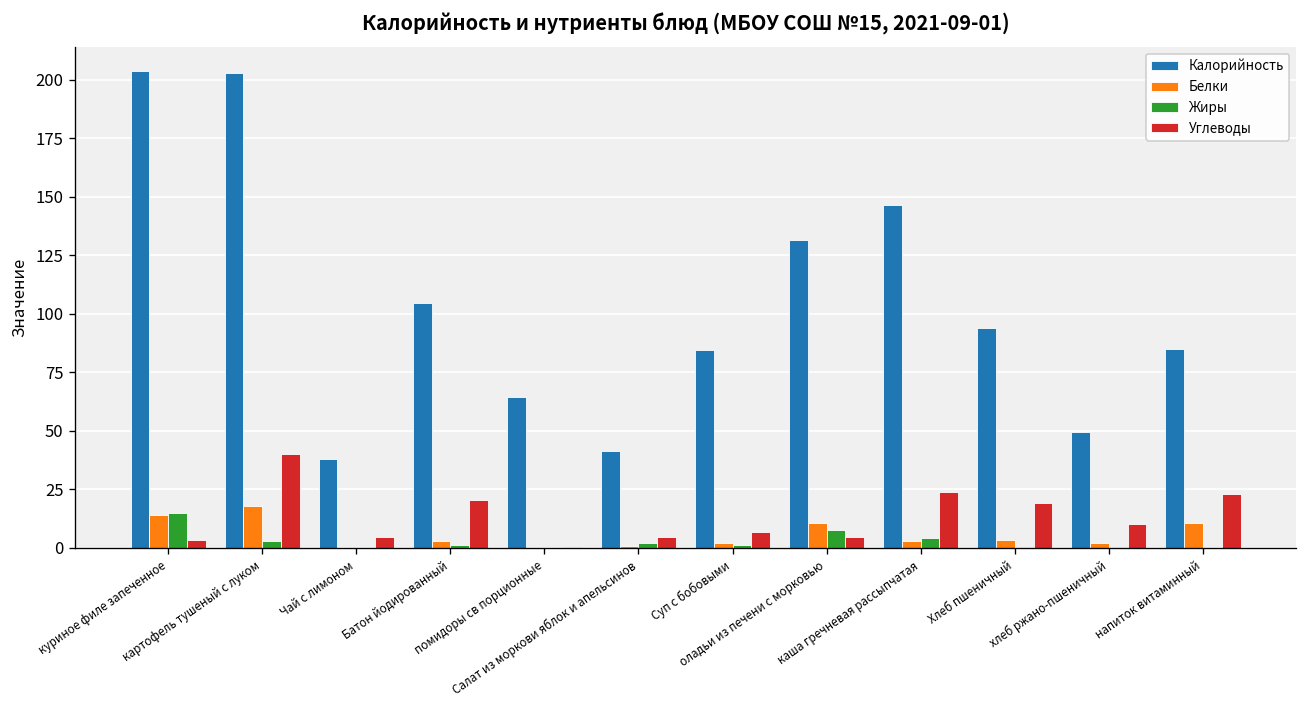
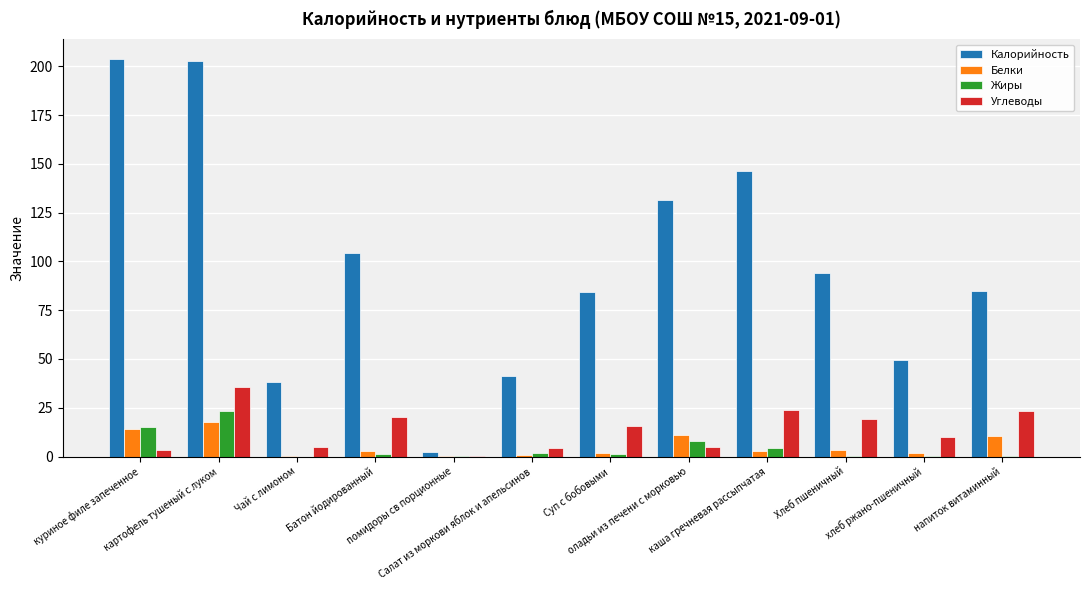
  {
    "Калорийность": {
      "куриное филе запеченное": 204,
      "картофель тушеный с луком": 203,
      "Чай с лимоном": 38,
      "Батон йодированный": 104,
-     "помидоры св порционные": 65,
+     "помидоры св порционные": 2,
      "Салат из моркови яблок и апельсинов": 41,
      "Суп с бобовыми": 84,
      "оладьи из печени с морковью": 132,
      "каша гречневая рассыпчатая": 146,
      "Хлеб пшеничный": 94,
      "хлеб ржано-пшеничный": 50,
      "напиток витаминный": 85
    },
    "Белки": {
      "куриное филе запеченное": 14,
      "картофель тушеный с луком": 18,
      "Батон йодированный": 3,
      "Суп с бобовыми": 2,
      "оладьи из печени с морковью": 11,
      "каша гречневая рассыпчатая": 3,
      "Хлеб пшеничный": 3,
      "хлеб ржано-пшеничный": 2,
      "напиток витаминный": 11
    },
    "Жиры": {
      "куриное филе запеченное": 15,
-     "картофель тушеный с луком": 3,
+     "картофель тушеный с луком": 23,
      "Салат из моркови яблок и апельсинов": 2,
      "Суп с бобовыми": 1,
      "оладьи из печени с морковью": 8,
      "каша гречневая рассыпчатая": 4
    },
    "Углеводы": {
      "куриное филе запеченное": 3,
-     "картофель тушеный с луком": 40,
+     "картофель тушеный с луком": 36,
      "Чай с лимоном": 5,
      "Батон йодированный": 21,
      "Салат из моркови яблок и апельсинов": 5,
-     "Суп с бобовыми": 7,
+     "Суп с бобовыми": 16,
      "оладьи из печени с морковью": 5,
      "каша гречневая рассыпчатая": 24,
      "Хлеб пшеничный": 19,
      "хлеб ржано-пшеничный": 10,
      "напиток витаминный": 23
    }
  }
